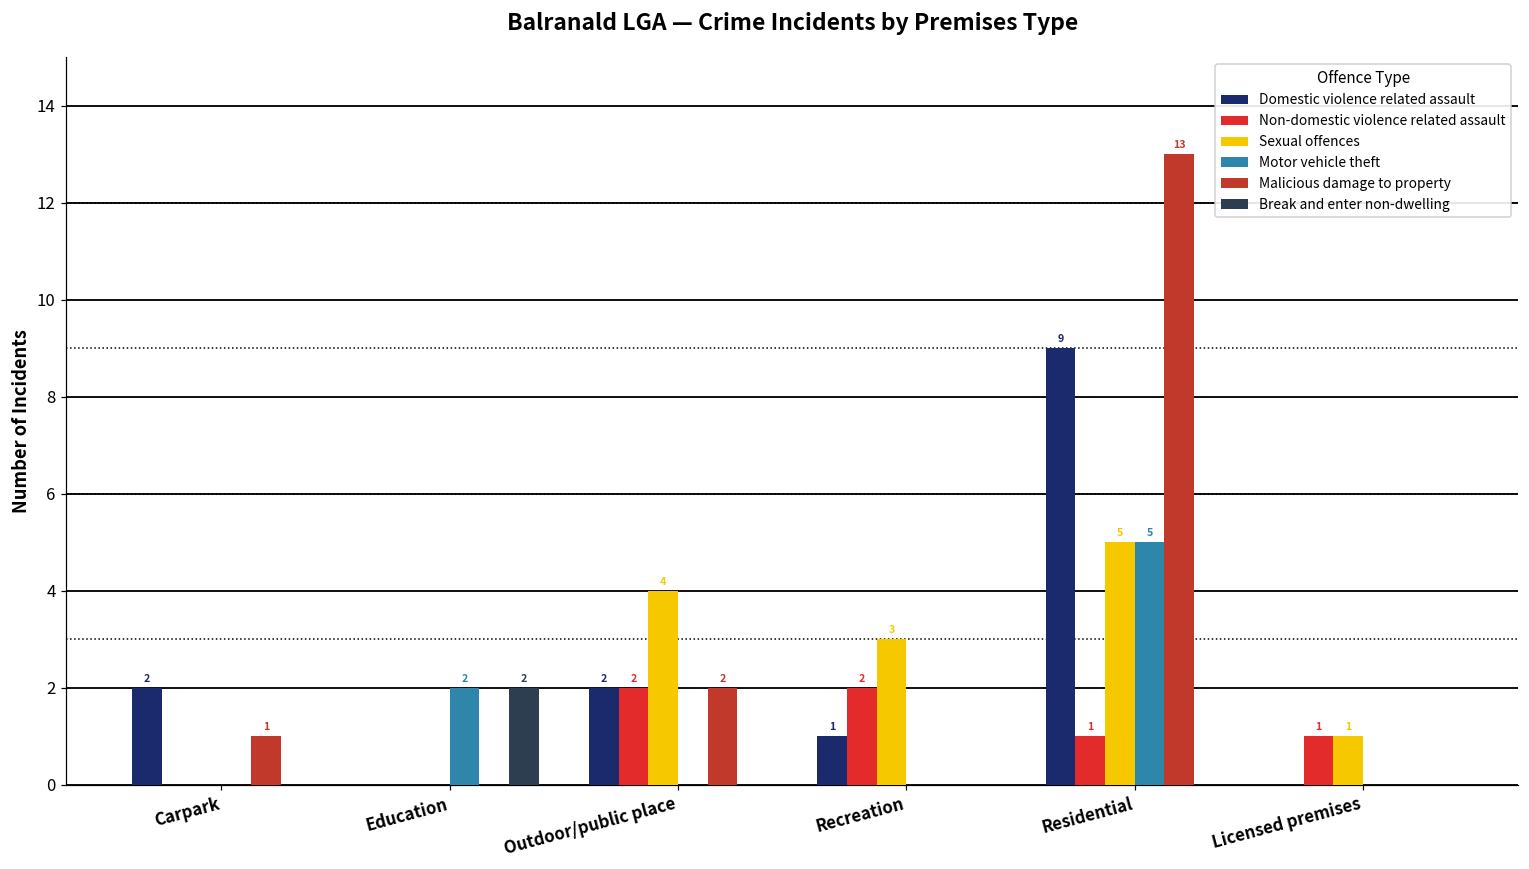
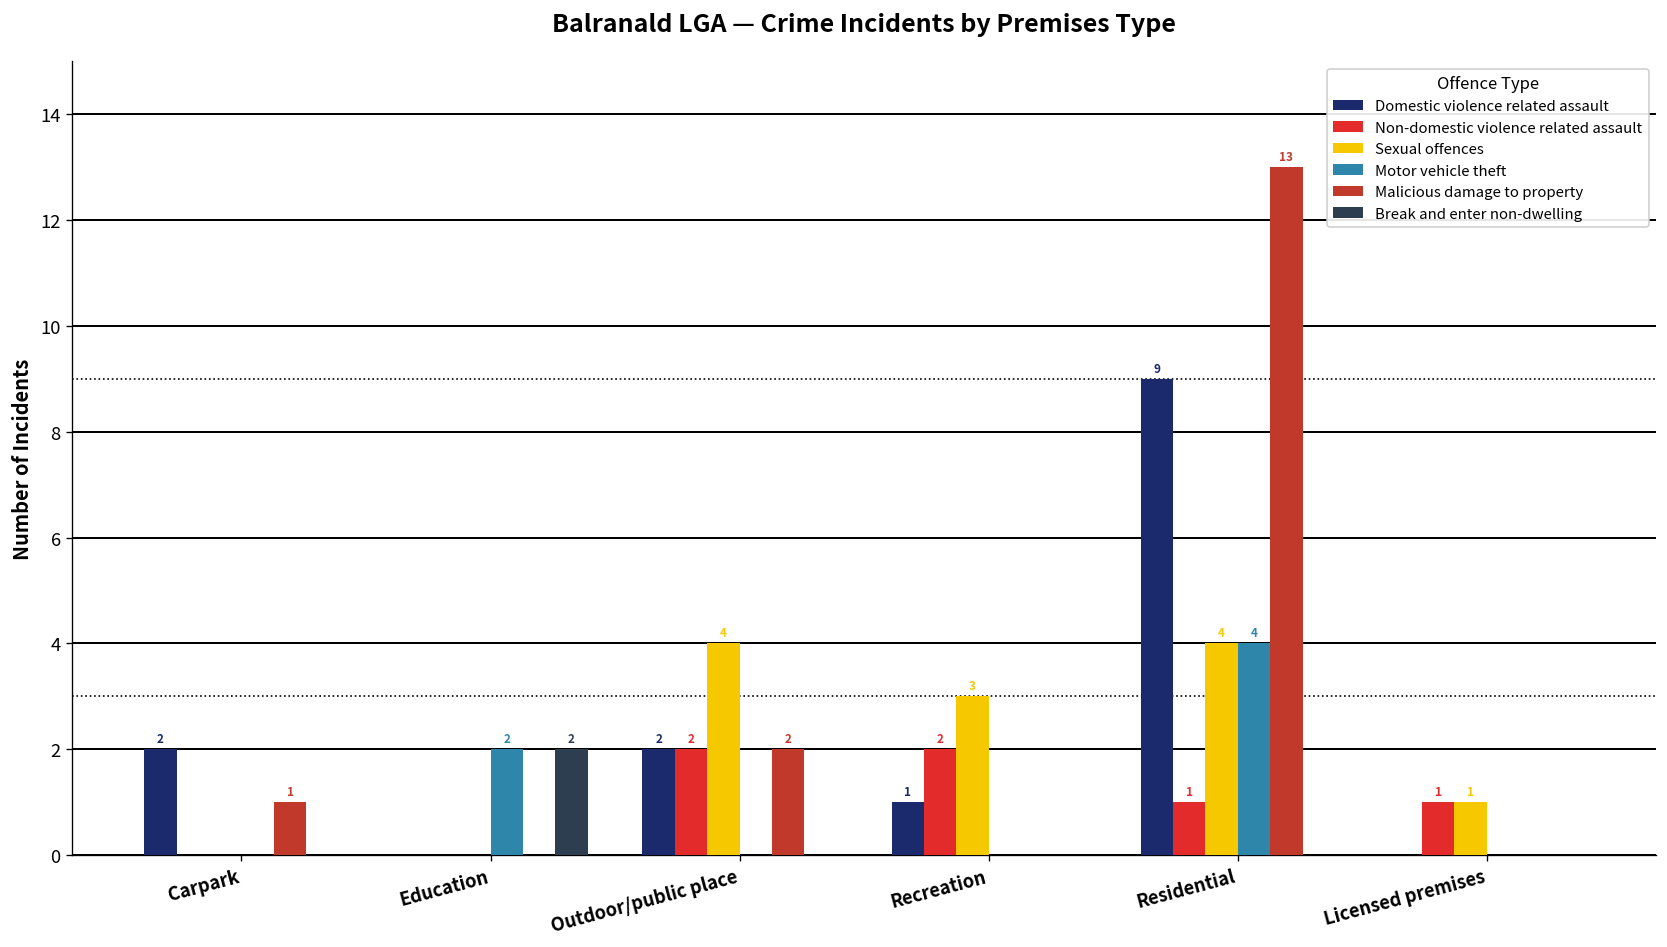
  {
    "Sexual offences": {
      "Outdoor/public place": 4,
      "Recreation": 3,
-     "Residential": 5,
+     "Residential": 4,
      "Licensed premises": 1
    },
    "Motor vehicle theft": {
      "Education": 2,
-     "Residential": 5
+     "Residential": 4
    }
  }
